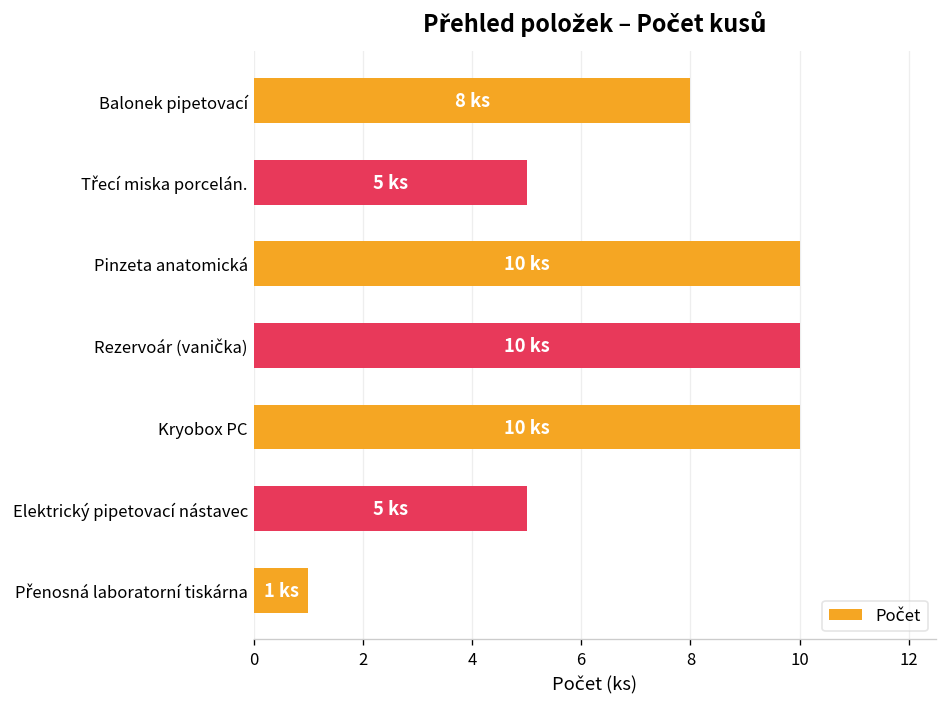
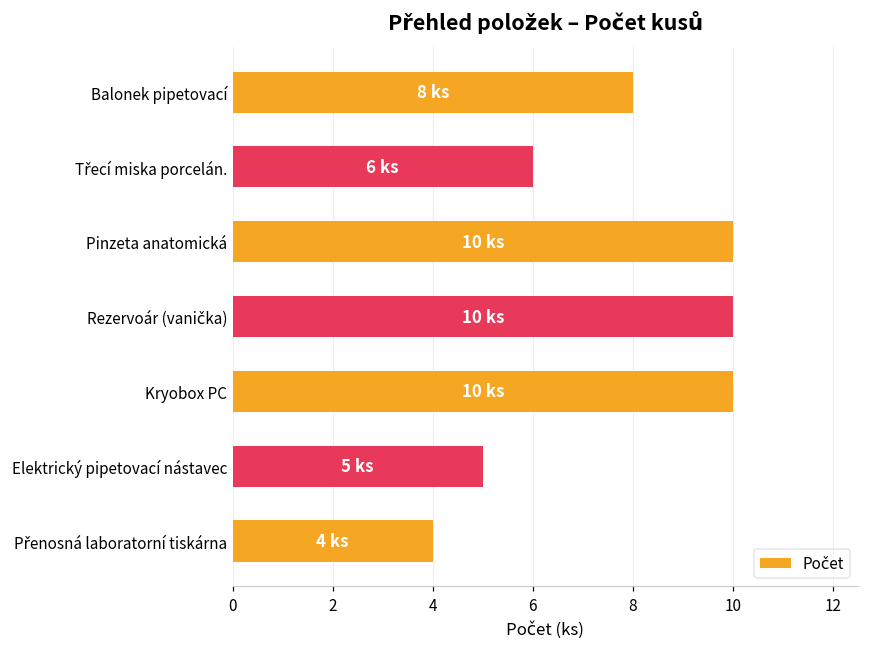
  {
    "Balonek pipetovací": 8,
-   "Třecí miska porcelán.": 5,
+   "Třecí miska porcelán.": 6,
    "Pinzeta anatomická": 10,
    "Rezervoár (vanička)": 10,
    "Kryobox PC": 10,
    "Elektrický pipetovací nástavec": 5,
-   "Přenosná laboratorní tiskárna": 1
+   "Přenosná laboratorní tiskárna": 4
  }
